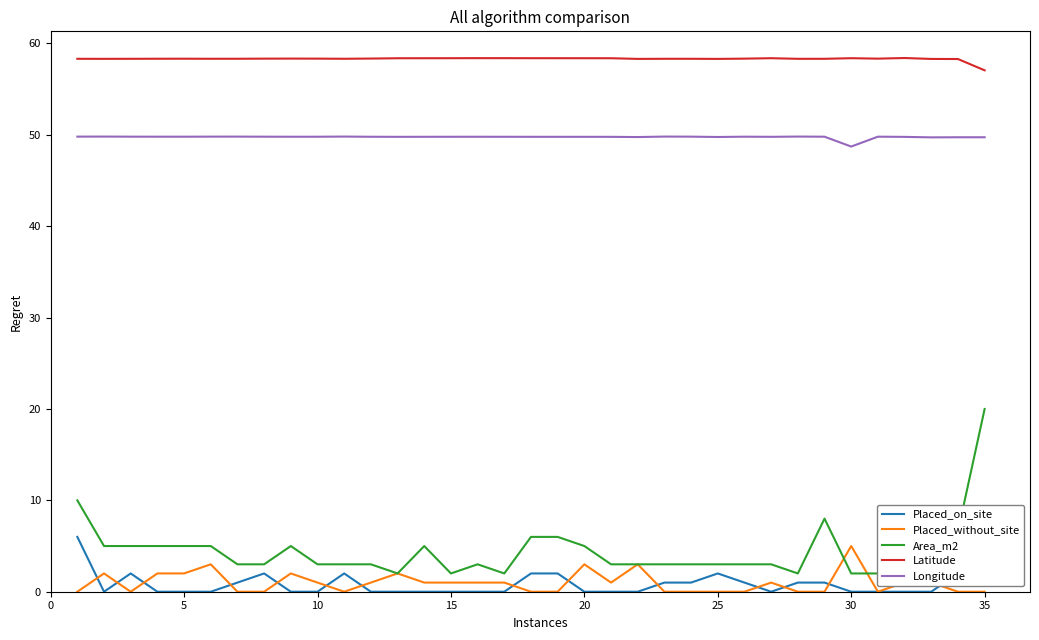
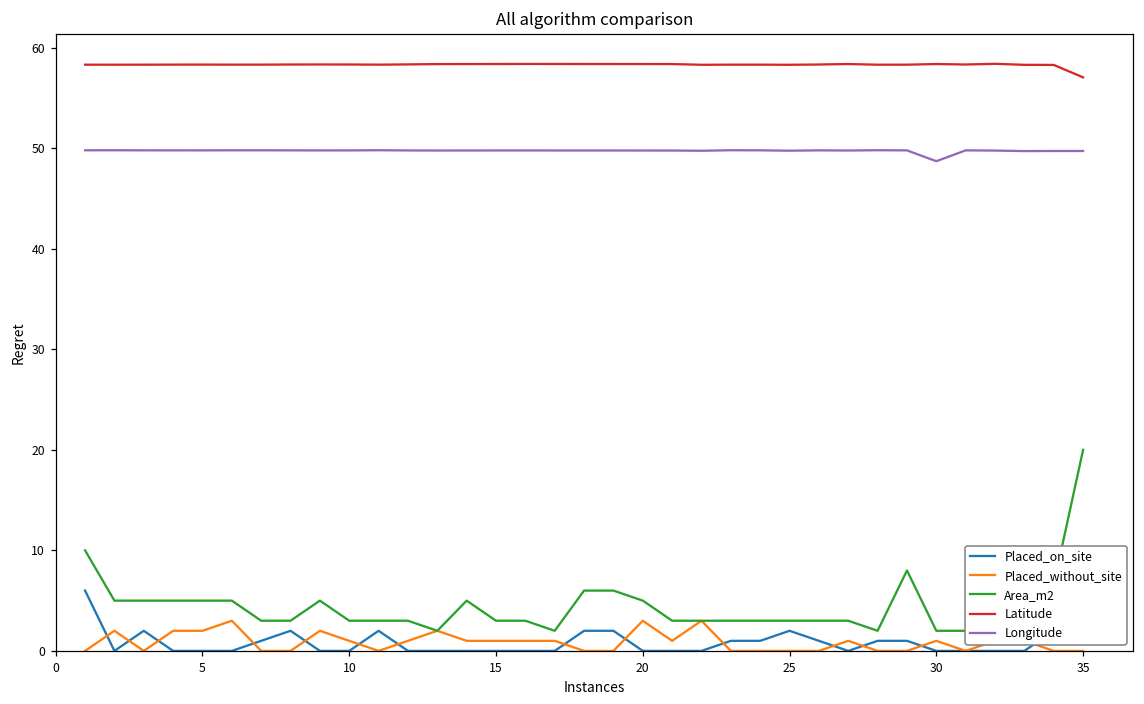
  {
    "Placed_on_site": {
      "5": 0,
      "10": 0,
      "15": 0,
      "20": 0,
      "25": 2,
      "30": 0
    },
    "Placed_without_site": {
      "5": 2,
      "10": 1,
      "15": 1,
      "20": 3,
      "25": 0,
-     "30": 5,
+     "30": 1,
      "35": 0
    },
    "Area_m2": {
      "5": 5,
      "10": 3,
-     "15": 2,
+     "15": 3,
      "20": 5,
      "25": 3,
      "30": 2,
      "35": 20
    },
    "Latitude": {
      "5": 58,
      "10": 58,
      "15": 58,
      "20": 58,
      "25": 58,
      "30": 58,
      "35": 57
    },
    "Longitude": {
      "5": 50,
      "10": 50,
      "15": 50,
      "20": 50,
      "25": 50,
      "30": 49,
      "35": 50
    }
  }
